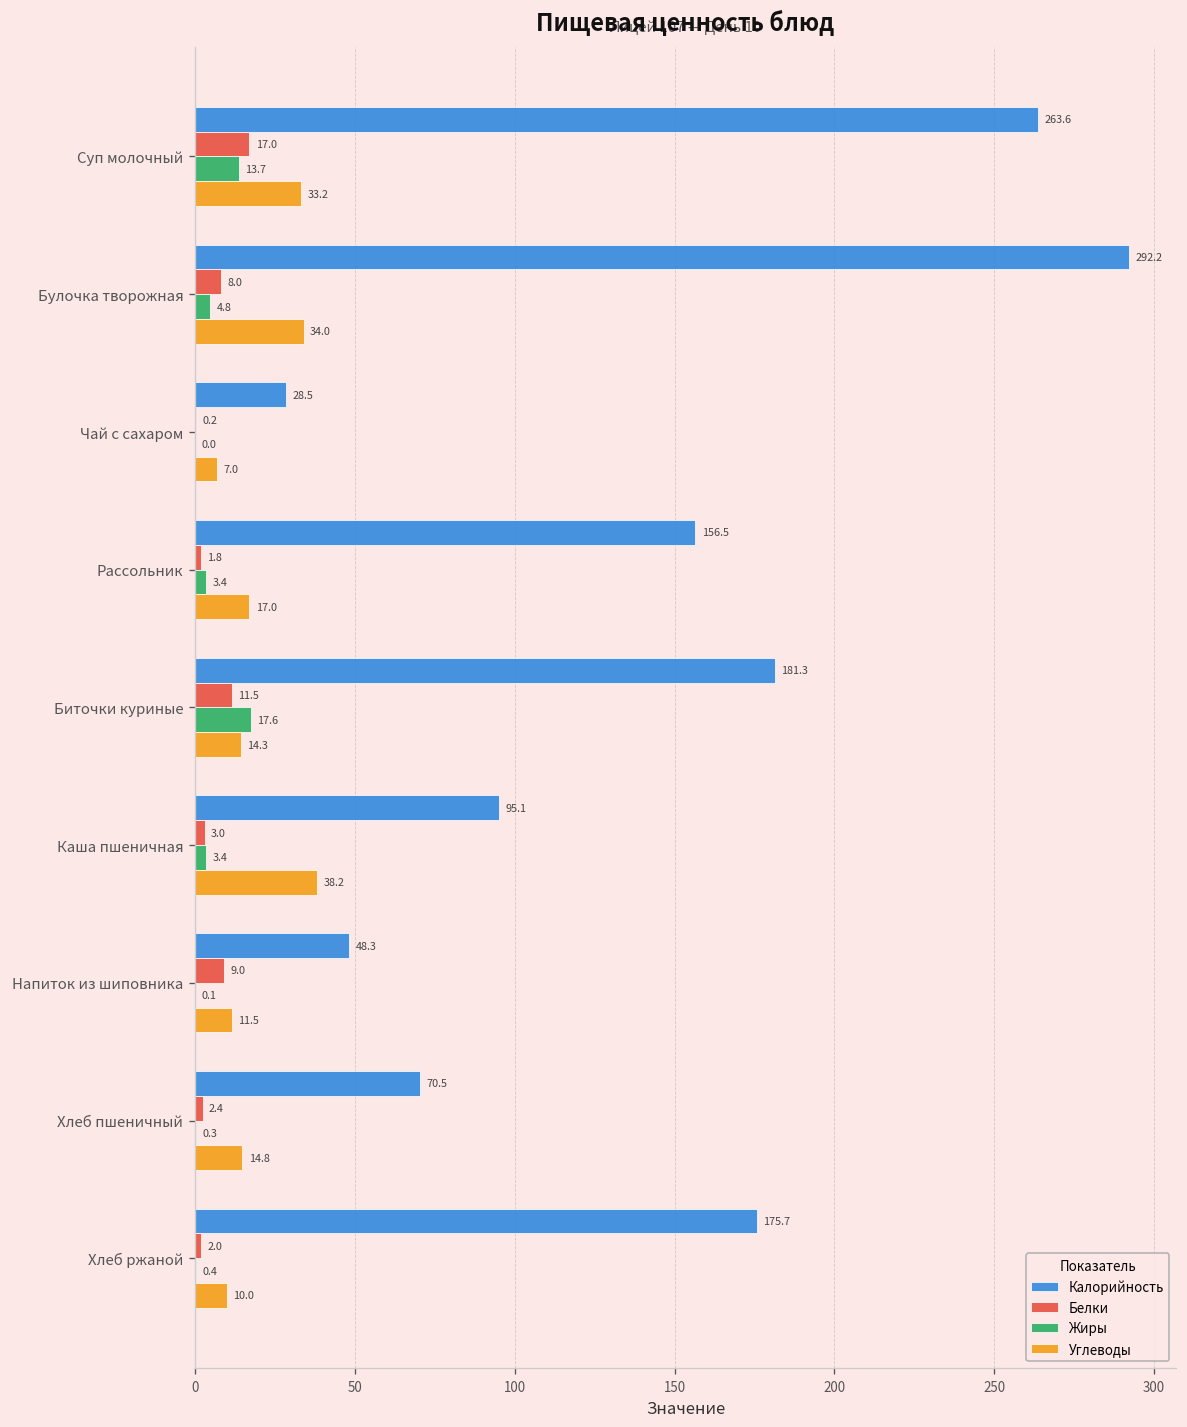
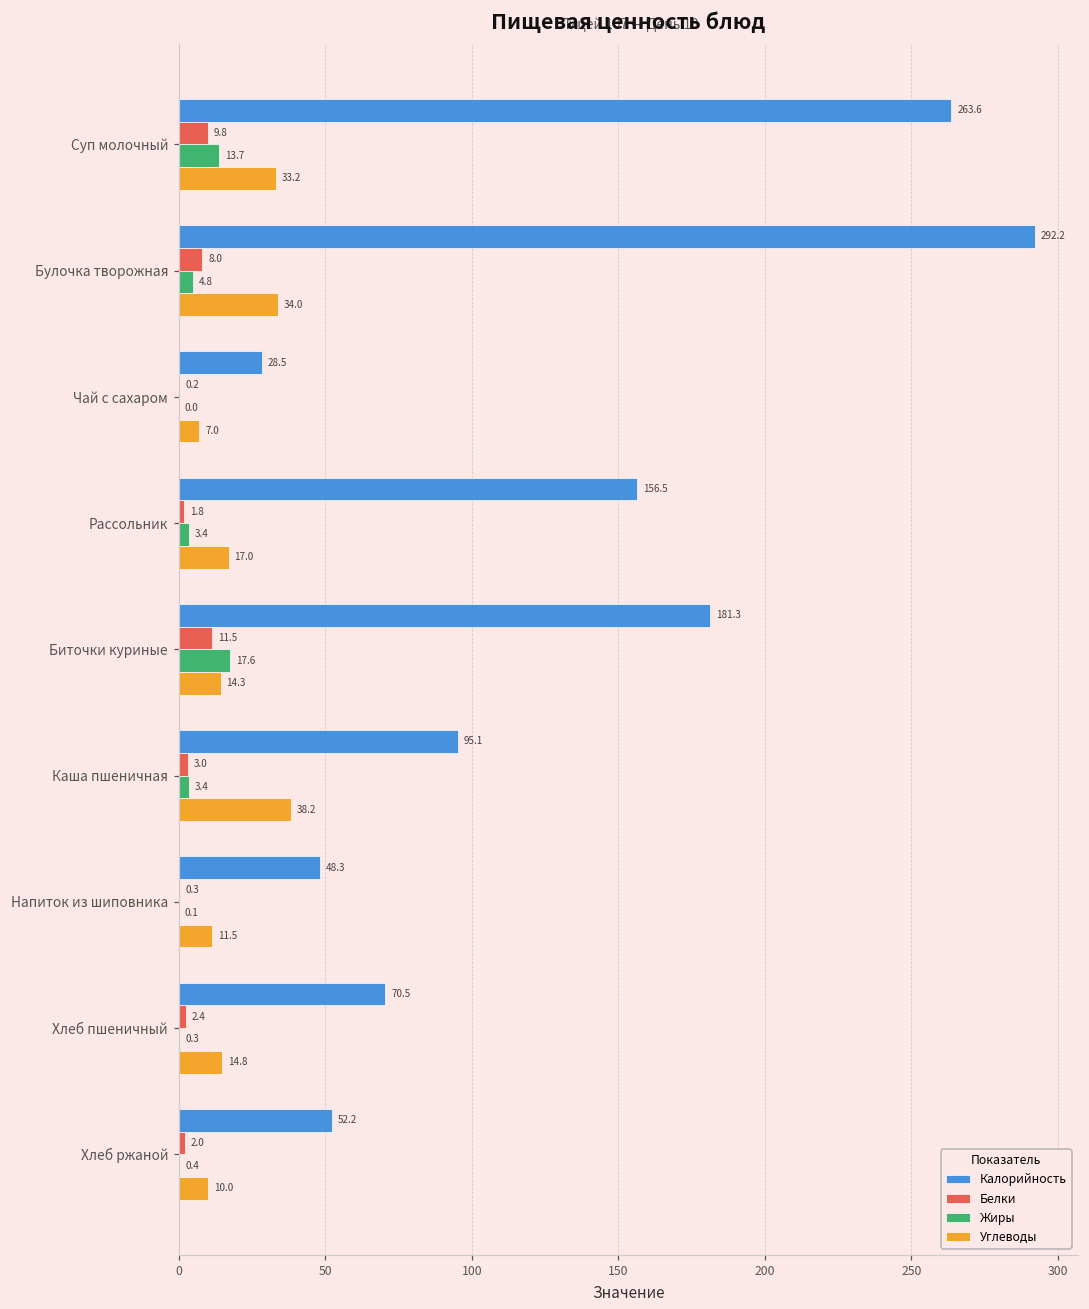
  {
    "Калорийность": {
      "Суп молочный": 263.6,
      "Булочка творожная": 292.2,
      "Чай с сахаром": 28.5,
      "Рассольник": 156.5,
      "Биточки куриные": 181.3,
      "Каша пшеничная": 95.1,
      "Напиток из шиповника": 48.3,
      "Хлеб пшеничный": 70.5,
-     "Хлеб ржаной": 175.7
+     "Хлеб ржаной": 52.2
    },
    "Белки": {
-     "Суп молочный": 17.0,
+     "Суп молочный": 9.8,
      "Булочка творожная": 8.0,
      "Чай с сахаром": 0.2,
      "Рассольник": 1.8,
      "Биточки куриные": 11.5,
      "Каша пшеничная": 3.0,
-     "Напиток из шиповника": 9.0,
+     "Напиток из шиповника": 0.3,
      "Хлеб пшеничный": 2.4,
      "Хлеб ржаной": 2.0
    },
    "Жиры": {
      "Суп молочный": 13.7,
      "Булочка творожная": 4.8,
      "Чай с сахаром": 0.0,
      "Рассольник": 3.4,
      "Биточки куриные": 17.6,
      "Каша пшеничная": 3.4,
      "Напиток из шиповника": 0.1,
      "Хлеб пшеничный": 0.3,
      "Хлеб ржаной": 0.4
    },
    "Углеводы": {
      "Суп молочный": 33.2,
      "Булочка творожная": 34.0,
      "Чай с сахаром": 7.0,
      "Рассольник": 17.0,
      "Биточки куриные": 14.3,
      "Каша пшеничная": 38.2,
      "Напиток из шиповника": 11.5,
      "Хлеб пшеничный": 14.8,
      "Хлеб ржаной": 10.0
    }
  }
